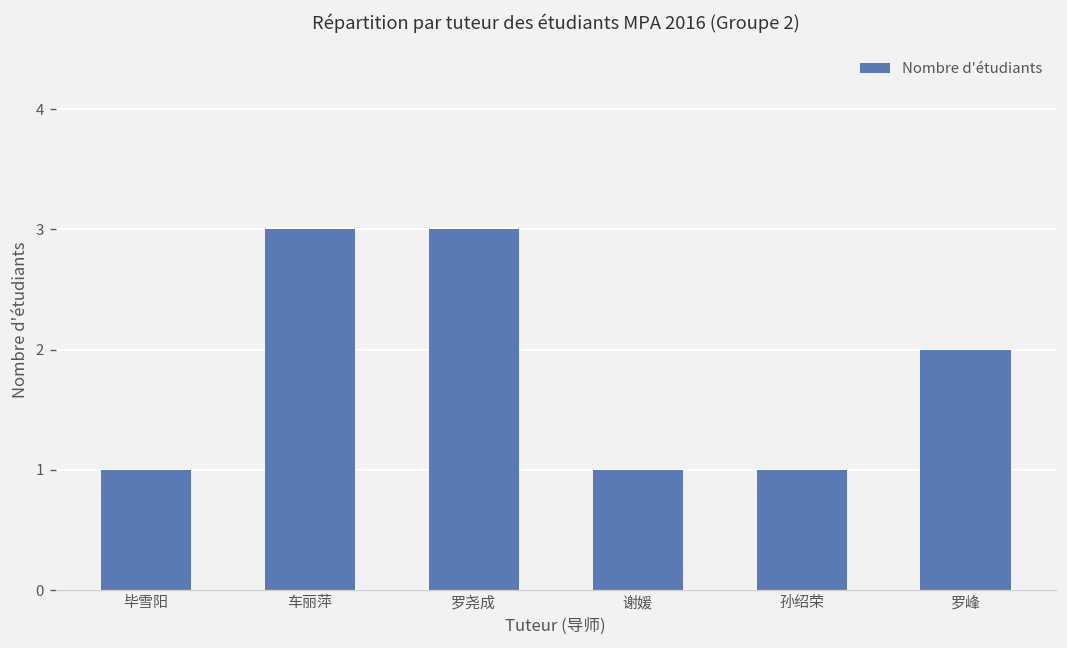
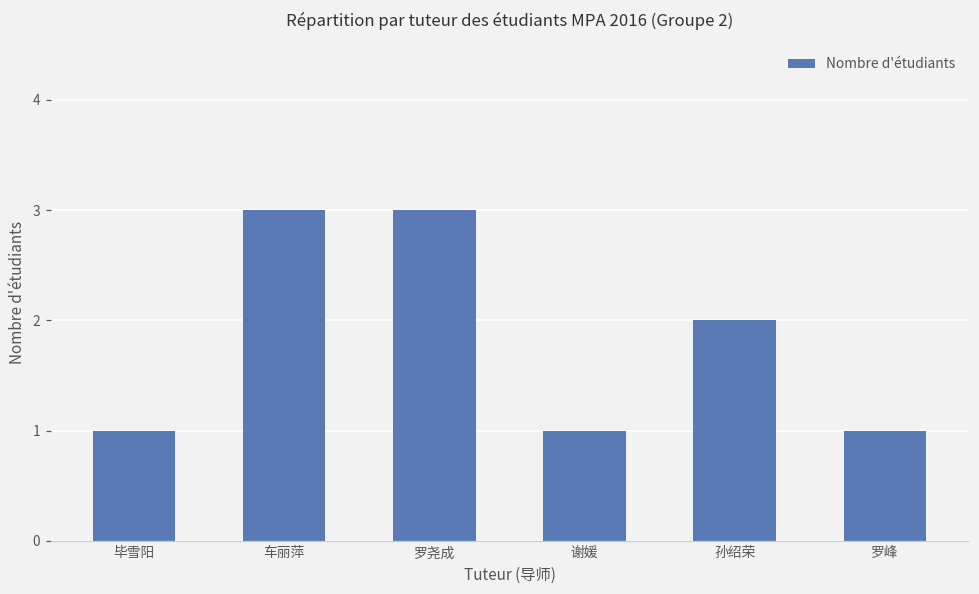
  {
    "毕雪阳": 1,
    "车丽萍": 3,
    "罗尧成": 3,
    "谢媛": 1,
-   "孙绍荣": 1,
-   "罗峰": 2
+   "孙绍荣": 2,
+   "罗峰": 1
  }
